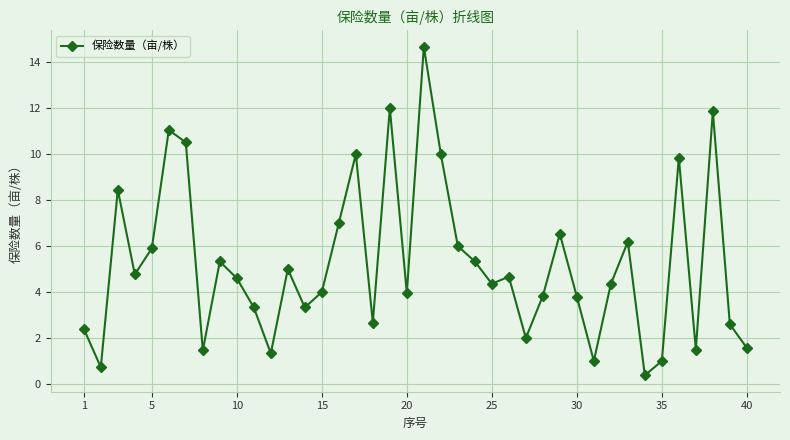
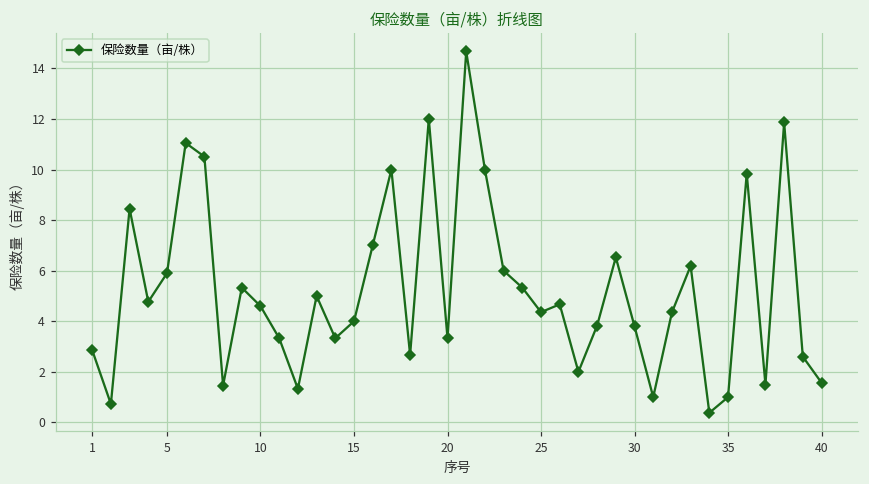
  {
-   "1": 2.4,
+   "1": 2.9,
    "5": 5.9,
    "10": 4.6,
    "15": 4.0,
-   "20": 4.0,
+   "20": 3.3,
    "25": 4.4,
    "30": 3.8,
    "35": 1.0,
    "40": 1.6
  }
